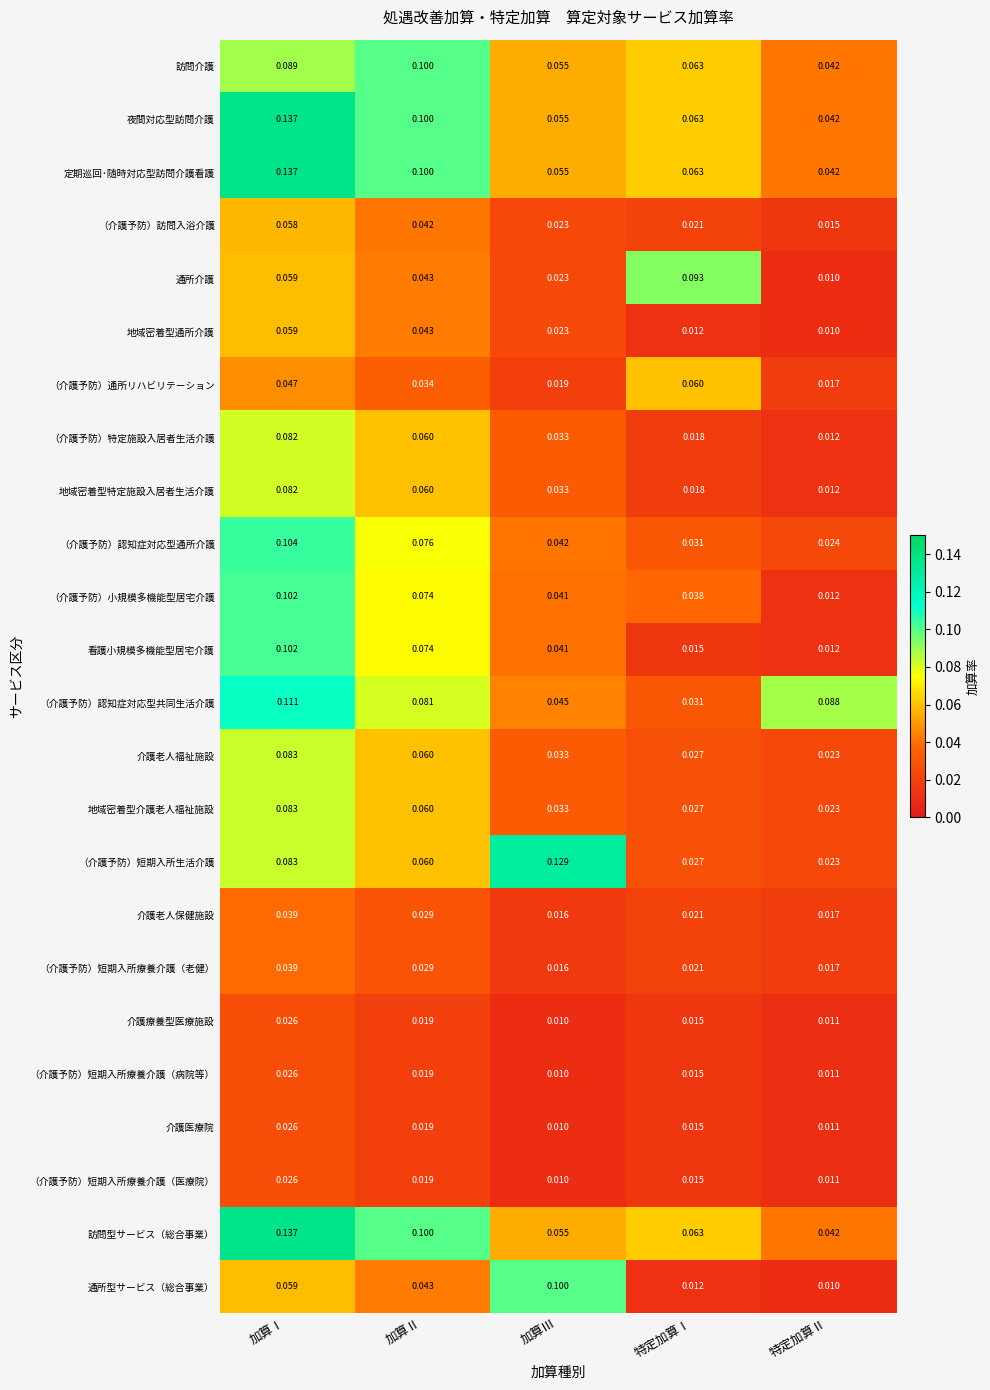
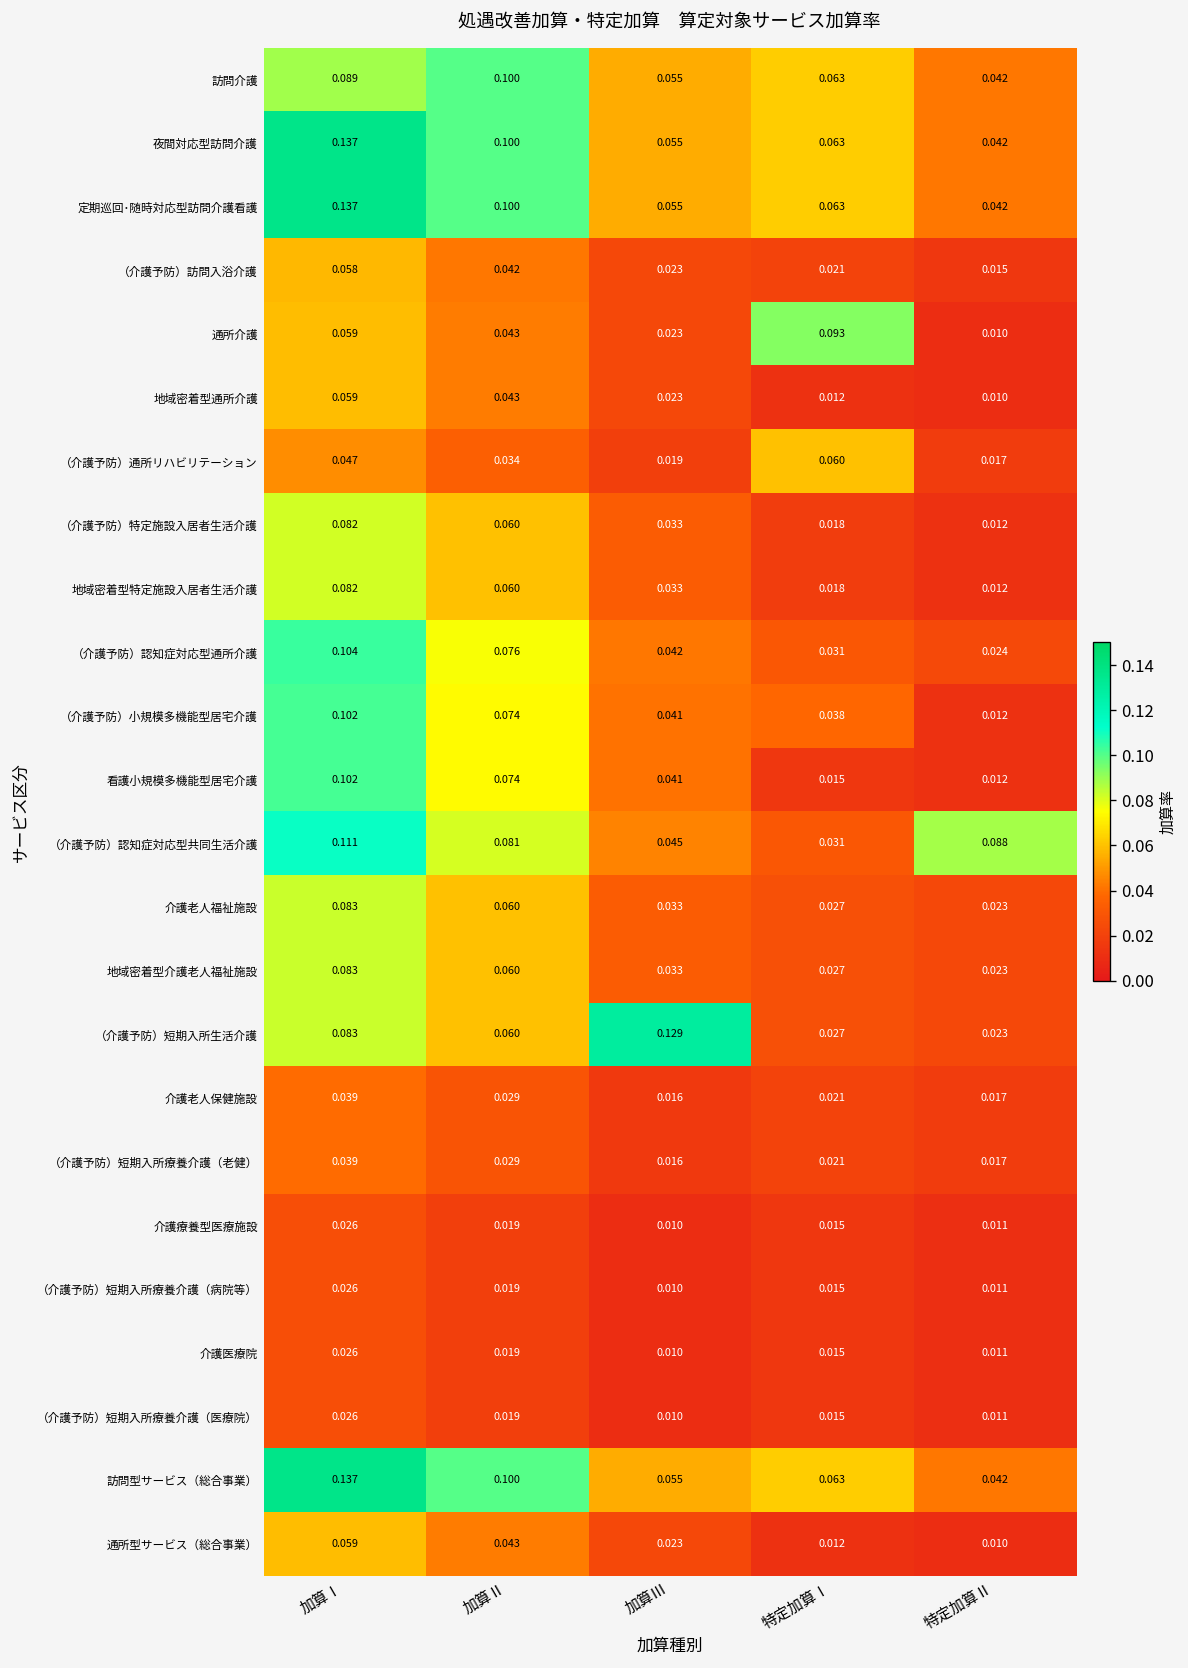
  {
    "訪問介護": {
      "加算Ⅰ": 0.089,
      "加算Ⅱ": 0.100,
      "加算Ⅲ": 0.055,
      "特定加算Ⅰ": 0.063,
      "特定加算Ⅱ": 0.042
    },
    "夜間対応型訪問介護": {
      "加算Ⅰ": 0.137,
      "加算Ⅱ": 0.100,
      "加算Ⅲ": 0.055,
      "特定加算Ⅰ": 0.063,
      "特定加算Ⅱ": 0.042
    },
    "定期巡回･随時対応型訪問介護看護": {
      "加算Ⅰ": 0.137,
      "加算Ⅱ": 0.100,
      "加算Ⅲ": 0.055,
      "特定加算Ⅰ": 0.063,
      "特定加算Ⅱ": 0.042
    },
    "（介護予防）訪問入浴介護": {
      "加算Ⅰ": 0.058,
      "加算Ⅱ": 0.042,
      "加算Ⅲ": 0.023,
      "特定加算Ⅰ": 0.021,
      "特定加算Ⅱ": 0.015
    },
    "通所介護": {
      "加算Ⅰ": 0.059,
      "加算Ⅱ": 0.043,
      "加算Ⅲ": 0.023,
      "特定加算Ⅰ": 0.093,
      "特定加算Ⅱ": 0.010
    },
    "地域密着型通所介護": {
      "加算Ⅰ": 0.059,
      "加算Ⅱ": 0.043,
      "加算Ⅲ": 0.023,
      "特定加算Ⅰ": 0.012,
      "特定加算Ⅱ": 0.010
    },
    "（介護予防）通所リハビリテーション": {
      "加算Ⅰ": 0.047,
      "加算Ⅱ": 0.034,
      "加算Ⅲ": 0.019,
      "特定加算Ⅰ": 0.060,
      "特定加算Ⅱ": 0.017
    },
    "（介護予防）特定施設入居者生活介護": {
      "加算Ⅰ": 0.082,
      "加算Ⅱ": 0.060,
      "加算Ⅲ": 0.033,
      "特定加算Ⅰ": 0.018,
      "特定加算Ⅱ": 0.012
    },
    "地域密着型特定施設入居者生活介護": {
      "加算Ⅰ": 0.082,
      "加算Ⅱ": 0.060,
      "加算Ⅲ": 0.033,
      "特定加算Ⅰ": 0.018,
      "特定加算Ⅱ": 0.012
    },
    "（介護予防）認知症対応型通所介護": {
      "加算Ⅰ": 0.104,
      "加算Ⅱ": 0.076,
      "加算Ⅲ": 0.042,
      "特定加算Ⅰ": 0.031,
      "特定加算Ⅱ": 0.024
    },
    "（介護予防）小規模多機能型居宅介護": {
      "加算Ⅰ": 0.102,
      "加算Ⅱ": 0.074,
      "加算Ⅲ": 0.041,
      "特定加算Ⅰ": 0.038,
      "特定加算Ⅱ": 0.012
    },
    "看護小規模多機能型居宅介護": {
      "加算Ⅰ": 0.102,
      "加算Ⅱ": 0.074,
      "加算Ⅲ": 0.041,
      "特定加算Ⅰ": 0.015,
      "特定加算Ⅱ": 0.012
    },
    "（介護予防）認知症対応型共同生活介護": {
      "加算Ⅰ": 0.111,
      "加算Ⅱ": 0.081,
      "加算Ⅲ": 0.045,
      "特定加算Ⅰ": 0.031,
      "特定加算Ⅱ": 0.088
    },
    "介護老人福祉施設": {
      "加算Ⅰ": 0.083,
      "加算Ⅱ": 0.060,
      "加算Ⅲ": 0.033,
      "特定加算Ⅰ": 0.027,
      "特定加算Ⅱ": 0.023
    },
    "地域密着型介護老人福祉施設": {
      "加算Ⅰ": 0.083,
      "加算Ⅱ": 0.060,
      "加算Ⅲ": 0.033,
      "特定加算Ⅰ": 0.027,
      "特定加算Ⅱ": 0.023
    },
    "（介護予防）短期入所生活介護": {
      "加算Ⅰ": 0.083,
      "加算Ⅱ": 0.060,
      "加算Ⅲ": 0.129,
      "特定加算Ⅰ": 0.027,
      "特定加算Ⅱ": 0.023
    },
    "介護老人保健施設": {
      "加算Ⅰ": 0.039,
      "加算Ⅱ": 0.029,
      "加算Ⅲ": 0.016,
      "特定加算Ⅰ": 0.021,
      "特定加算Ⅱ": 0.017
    },
    "（介護予防）短期入所療養介護（老健）": {
      "加算Ⅰ": 0.039,
      "加算Ⅱ": 0.029,
      "加算Ⅲ": 0.016,
      "特定加算Ⅰ": 0.021,
      "特定加算Ⅱ": 0.017
    },
    "介護療養型医療施設": {
      "加算Ⅰ": 0.026,
      "加算Ⅱ": 0.019,
      "加算Ⅲ": 0.010,
      "特定加算Ⅰ": 0.015,
      "特定加算Ⅱ": 0.011
    },
    "（介護予防）短期入所療養介護（病院等）": {
      "加算Ⅰ": 0.026,
      "加算Ⅱ": 0.019,
      "加算Ⅲ": 0.010,
      "特定加算Ⅰ": 0.015,
      "特定加算Ⅱ": 0.011
    },
    "介護医療院": {
      "加算Ⅰ": 0.026,
      "加算Ⅱ": 0.019,
      "加算Ⅲ": 0.010,
      "特定加算Ⅰ": 0.015,
      "特定加算Ⅱ": 0.011
    },
    "（介護予防）短期入所療養介護（医療院）": {
      "加算Ⅰ": 0.026,
      "加算Ⅱ": 0.019,
      "加算Ⅲ": 0.010,
      "特定加算Ⅰ": 0.015,
      "特定加算Ⅱ": 0.011
    },
    "訪問型サービス（総合事業）": {
      "加算Ⅰ": 0.137,
      "加算Ⅱ": 0.100,
      "加算Ⅲ": 0.055,
      "特定加算Ⅰ": 0.063,
      "特定加算Ⅱ": 0.042
    },
    "通所型サービス（総合事業）": {
      "加算Ⅰ": 0.059,
      "加算Ⅱ": 0.043,
-     "加算Ⅲ": 0.100,
+     "加算Ⅲ": 0.023,
      "特定加算Ⅰ": 0.012,
      "特定加算Ⅱ": 0.010
    }
  }
